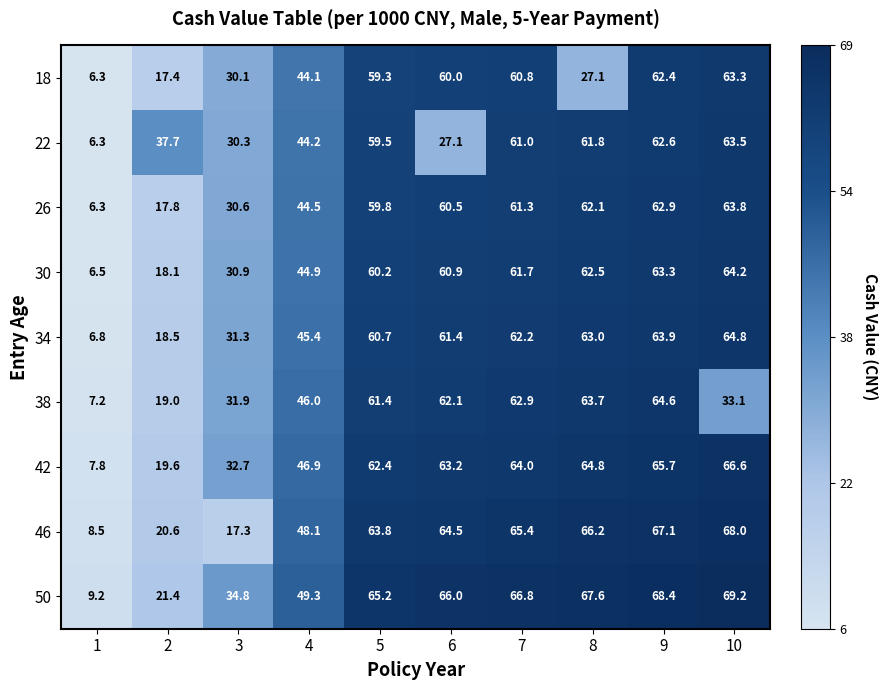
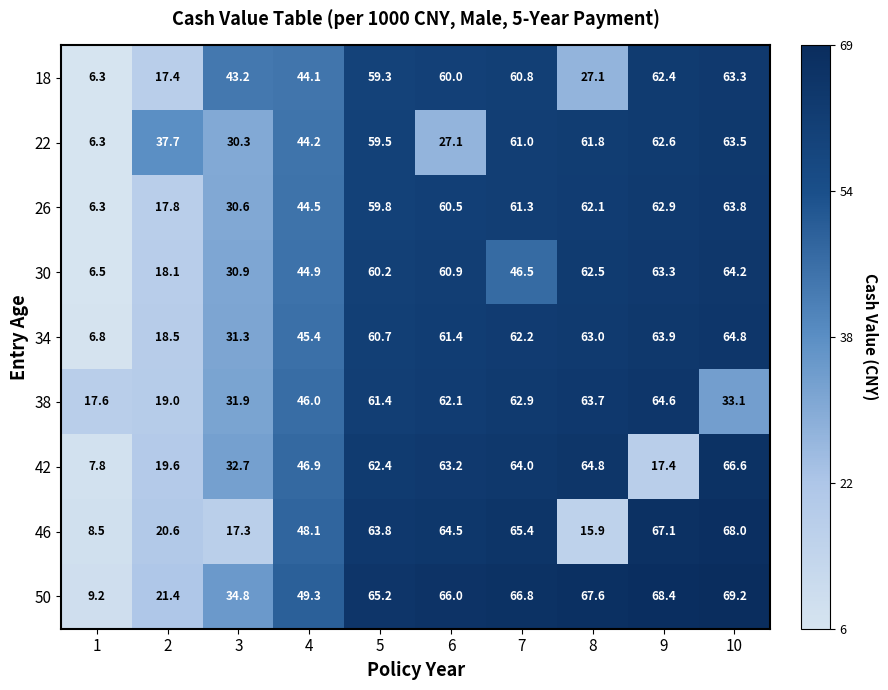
  {
    "18": {
      "1": 6.3,
      "2": 17.4,
-     "3": 30.1,
+     "3": 43.2,
      "4": 44.1,
      "5": 59.3,
      "6": 60.0,
      "7": 60.8,
      "8": 27.1,
      "9": 62.4,
      "10": 63.3
    },
    "22": {
      "1": 6.3,
      "2": 37.7,
      "3": 30.3,
      "4": 44.2,
      "5": 59.5,
      "6": 27.1,
      "7": 61.0,
      "8": 61.8,
      "9": 62.6,
      "10": 63.5
    },
    "26": {
      "1": 6.3,
      "2": 17.8,
      "3": 30.6,
      "4": 44.5,
      "5": 59.8,
      "6": 60.5,
      "7": 61.3,
      "8": 62.1,
      "9": 62.9,
      "10": 63.8
    },
    "30": {
      "1": 6.5,
      "2": 18.1,
      "3": 30.9,
      "4": 44.9,
      "5": 60.2,
      "6": 60.9,
-     "7": 61.7,
+     "7": 46.5,
      "8": 62.5,
      "9": 63.3,
      "10": 64.2
    },
    "34": {
      "1": 6.8,
      "2": 18.5,
      "3": 31.3,
      "4": 45.4,
      "5": 60.7,
      "6": 61.4,
      "7": 62.2,
      "8": 63.0,
      "9": 63.9,
      "10": 64.8
    },
    "38": {
-     "1": 7.2,
+     "1": 17.6,
      "2": 19.0,
      "3": 31.9,
      "4": 46.0,
      "5": 61.4,
      "6": 62.1,
      "7": 62.9,
      "8": 63.7,
      "9": 64.6,
      "10": 33.1
    },
    "42": {
      "1": 7.8,
      "2": 19.6,
      "3": 32.7,
      "4": 46.9,
      "5": 62.4,
      "6": 63.2,
      "7": 64.0,
      "8": 64.8,
-     "9": 65.7,
+     "9": 17.4,
      "10": 66.6
    },
    "46": {
      "1": 8.5,
      "2": 20.6,
      "3": 17.3,
      "4": 48.1,
      "5": 63.8,
      "6": 64.5,
      "7": 65.4,
-     "8": 66.2,
+     "8": 15.9,
      "9": 67.1,
      "10": 68.0
    },
    "50": {
      "1": 9.2,
      "2": 21.4,
      "3": 34.8,
      "4": 49.3,
      "5": 65.2,
      "6": 66.0,
      "7": 66.8,
      "8": 67.6,
      "9": 68.4,
      "10": 69.2
    }
  }
